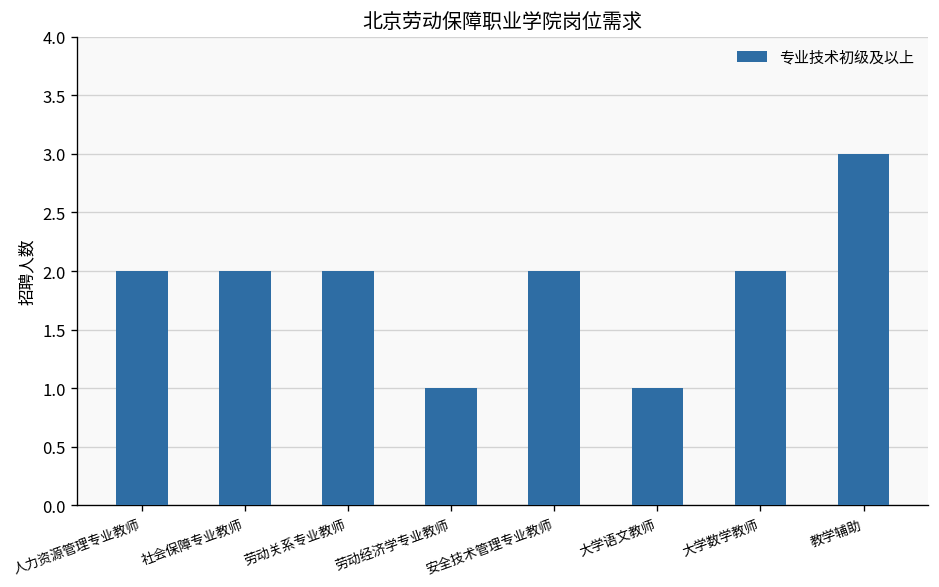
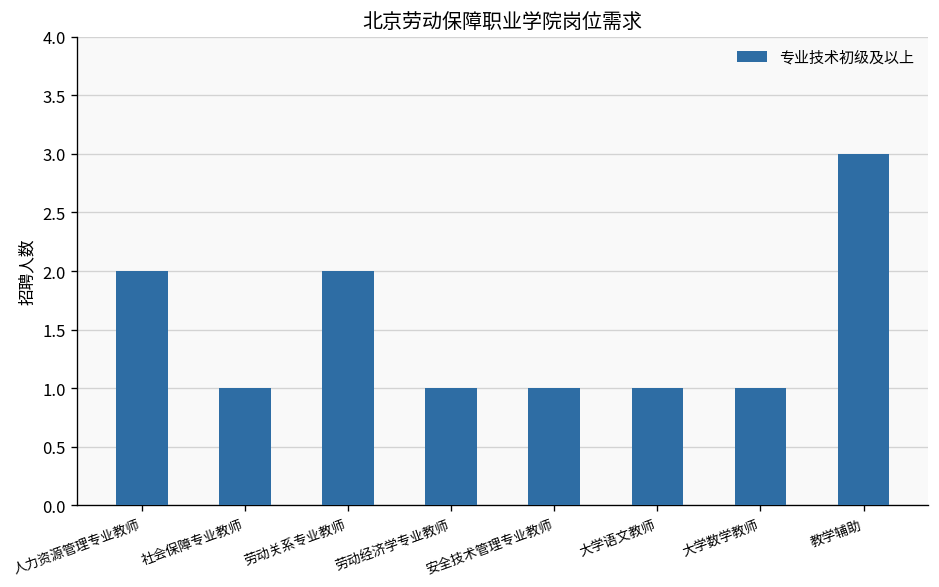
  {
    "人力资源管理专业教师": 2,
-   "社会保障专业教师": 2,
+   "社会保障专业教师": 1,
    "劳动关系专业教师": 2,
    "劳动经济学专业教师": 1,
-   "安全技术管理专业教师": 2,
+   "安全技术管理专业教师": 1,
    "大学语文教师": 1,
-   "大学数学教师": 2,
+   "大学数学教师": 1,
    "教学辅助": 3
  }
